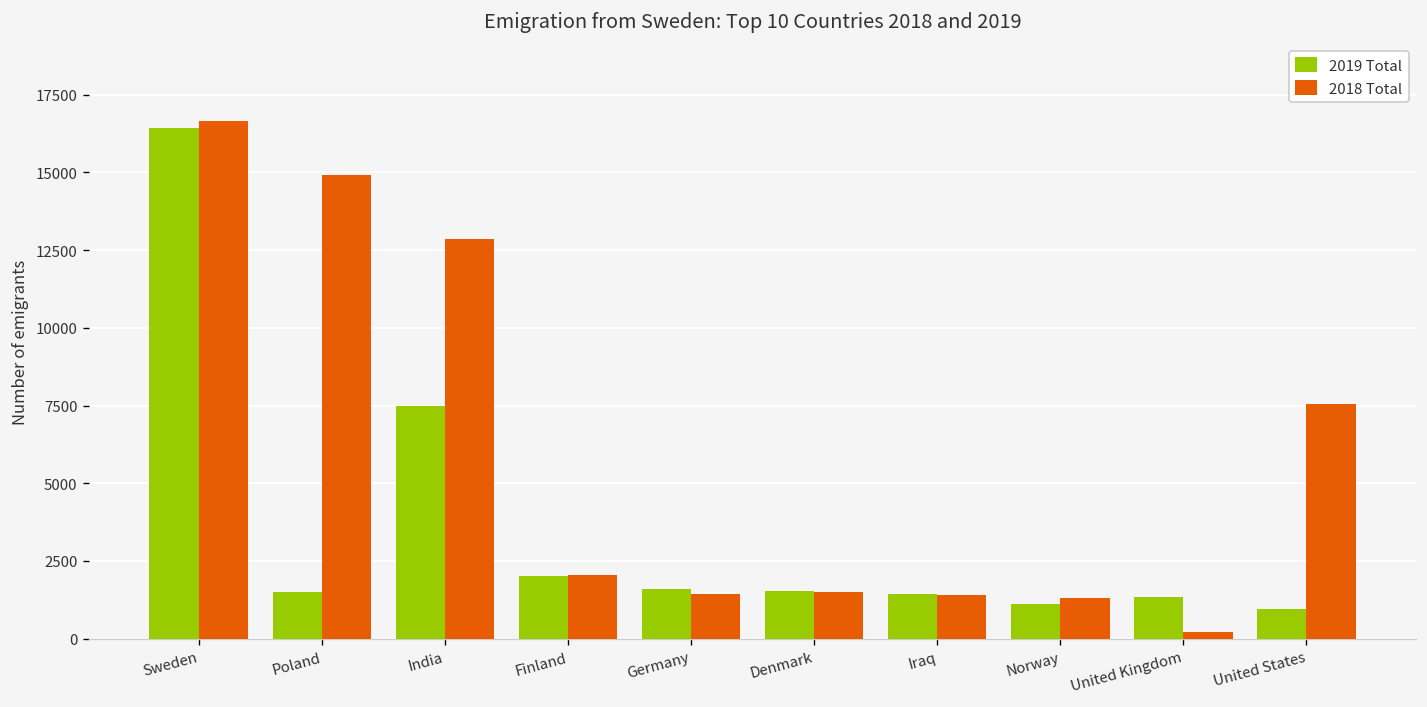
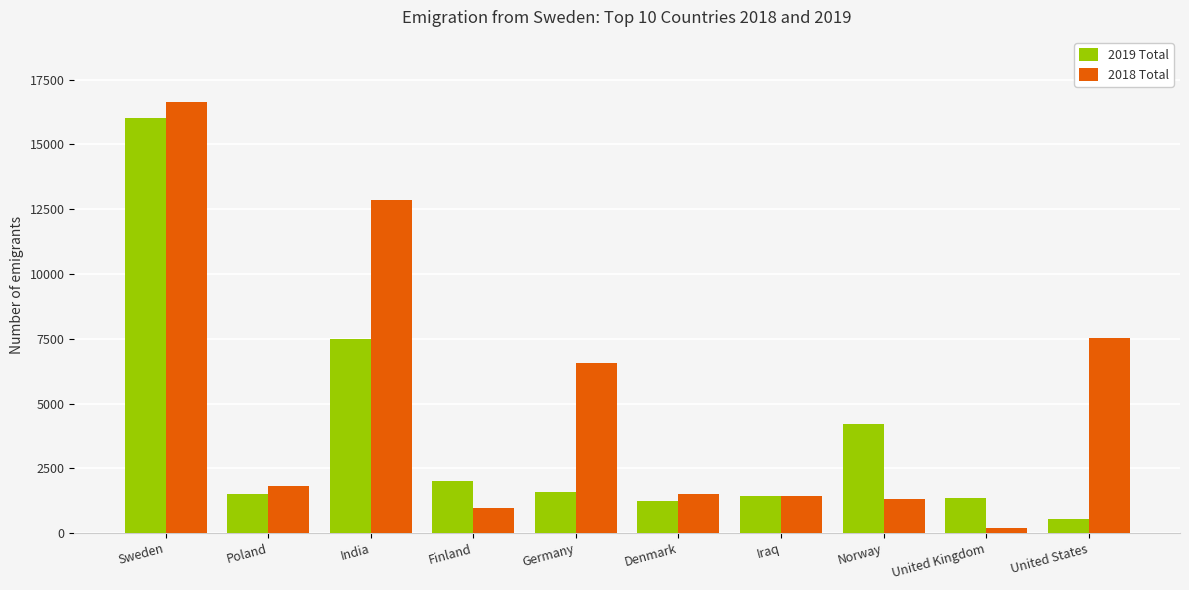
  {
    "2019 Total": {
-     "Sweden": 16400,
+     "Sweden": 16000,
      "Poland": 1500,
      "India": 7500,
      "Finland": 2000,
      "Germany": 1600,
-     "Denmark": 1500,
+     "Denmark": 1200,
      "Iraq": 1400,
-     "Norway": 1100,
+     "Norway": 4200,
      "United Kingdom": 1300,
-     "United States": 1000
+     "United States": 500
    },
    "2018 Total": {
      "Sweden": 16700,
-     "Poland": 14900,
+     "Poland": 1800,
      "India": 12900,
-     "Finland": 2100,
-     "Germany": 1400,
+     "Finland": 1000,
+     "Germany": 6600,
      "Denmark": 1500,
      "Iraq": 1400,
      "Norway": 1300,
      "United Kingdom": 200,
      "United States": 7500
    }
  }
